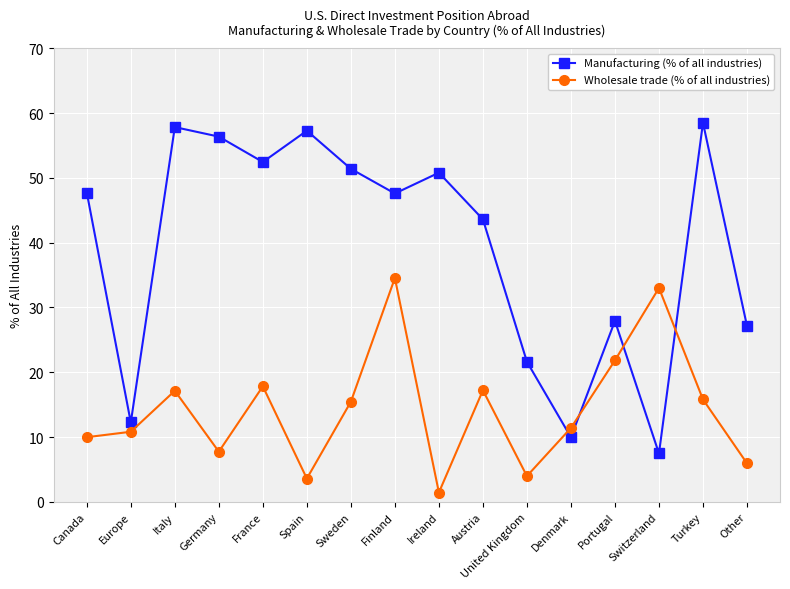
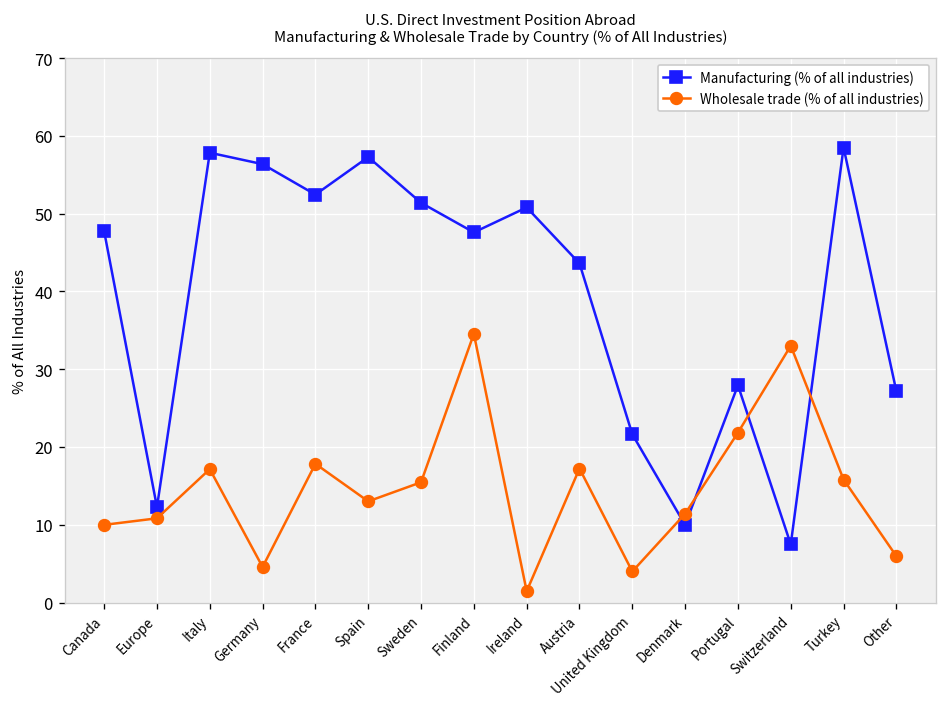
  {
    "Manufacturing (% of all industries)": {
      "Canada": 48,
      "Europe": 12,
      "Italy": 58,
      "Germany": 56,
      "France": 52,
      "Spain": 57,
      "Sweden": 51,
      "Finland": 48,
      "Ireland": 51,
      "Austria": 44,
      "United Kingdom": 22,
      "Denmark": 10,
      "Portugal": 28,
      "Switzerland": 7,
      "Turkey": 58,
      "Other": 27
    },
    "Wholesale trade (% of all industries)": {
      "Canada": 10,
      "Europe": 11,
      "Italy": 17,
-     "Germany": 8,
+     "Germany": 5,
      "France": 18,
-     "Spain": 4,
+     "Spain": 13,
      "Sweden": 15,
      "Finland": 35,
      "Ireland": 1,
      "Austria": 17,
      "United Kingdom": 4,
      "Denmark": 11,
      "Portugal": 22,
      "Switzerland": 33,
      "Turkey": 16,
      "Other": 6
    }
  }
